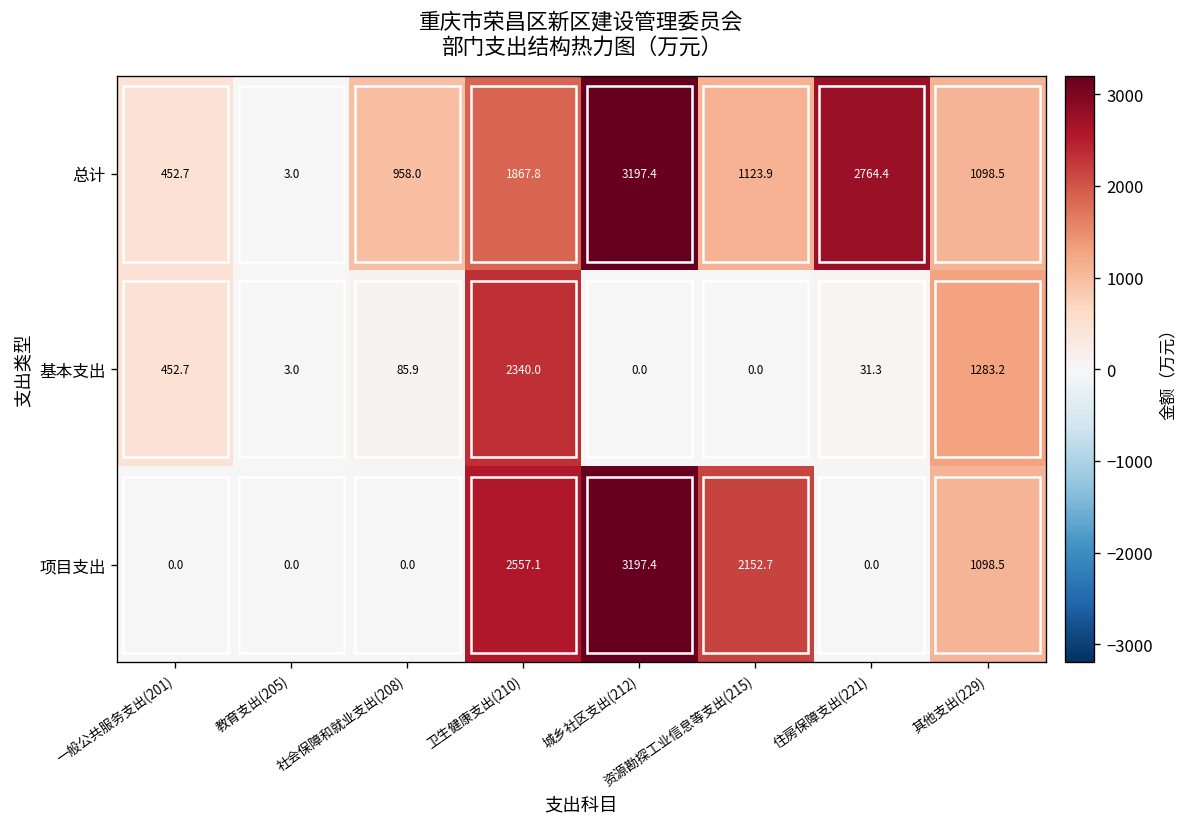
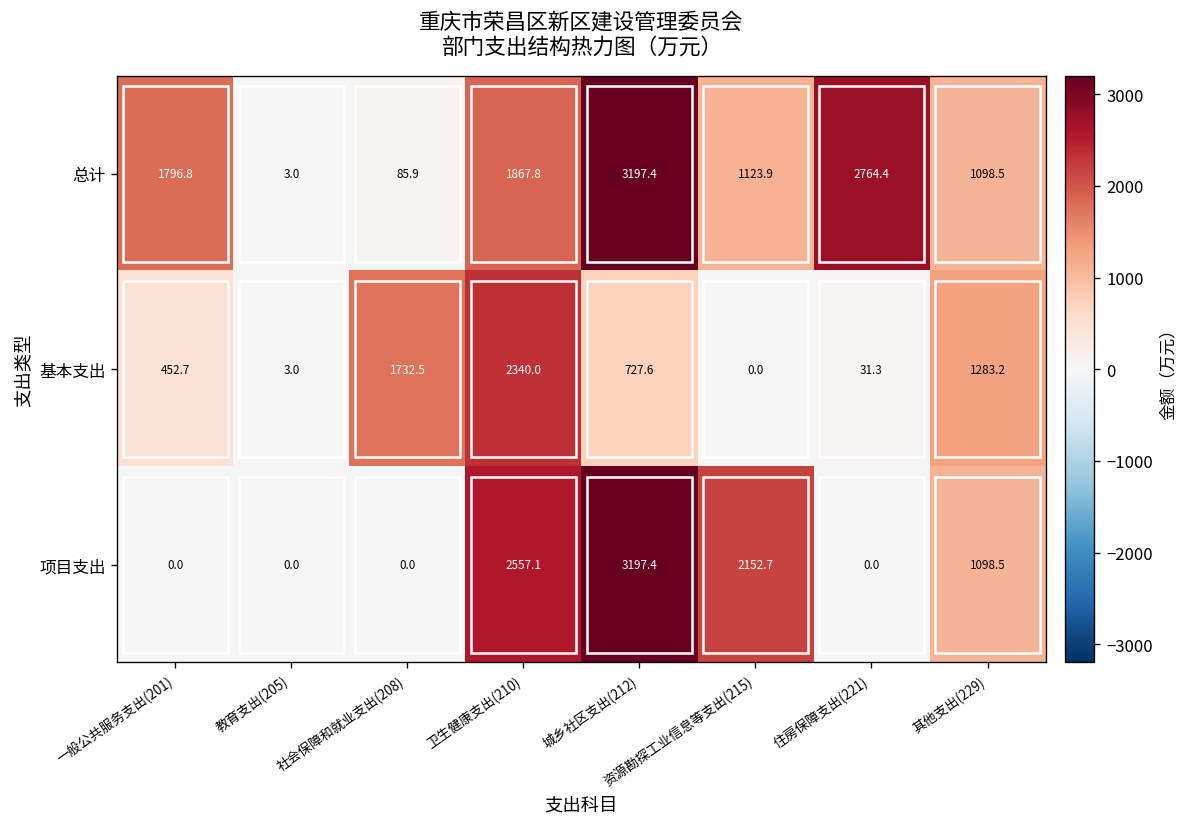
  {
    "总计": {
-     "一般公共服务支出(201)": 452.7,
+     "一般公共服务支出(201)": 1796.8,
      "教育支出(205)": 3.0,
-     "社会保障和就业支出(208)": 958.0,
+     "社会保障和就业支出(208)": 85.9,
      "卫生健康支出(210)": 1867.8,
      "城乡社区支出(212)": 3197.4,
      "资源勘探工业信息等支出(215)": 1123.9,
      "住房保障支出(221)": 2764.4,
      "其他支出(229)": 1098.5
    },
    "基本支出": {
      "一般公共服务支出(201)": 452.7,
      "教育支出(205)": 3.0,
-     "社会保障和就业支出(208)": 85.9,
+     "社会保障和就业支出(208)": 1732.5,
      "卫生健康支出(210)": 2340.0,
-     "城乡社区支出(212)": 0.0,
+     "城乡社区支出(212)": 727.6,
      "资源勘探工业信息等支出(215)": 0.0,
      "住房保障支出(221)": 31.3,
      "其他支出(229)": 1283.2
    },
    "项目支出": {
      "一般公共服务支出(201)": 0.0,
      "教育支出(205)": 0.0,
      "社会保障和就业支出(208)": 0.0,
      "卫生健康支出(210)": 2557.1,
      "城乡社区支出(212)": 3197.4,
      "资源勘探工业信息等支出(215)": 2152.7,
      "住房保障支出(221)": 0.0,
      "其他支出(229)": 1098.5
    }
  }
